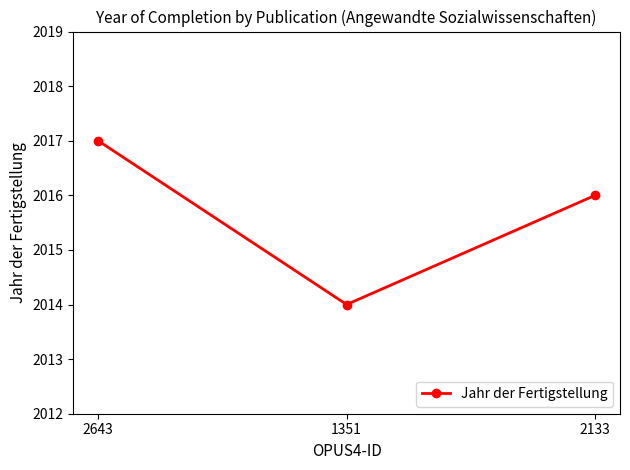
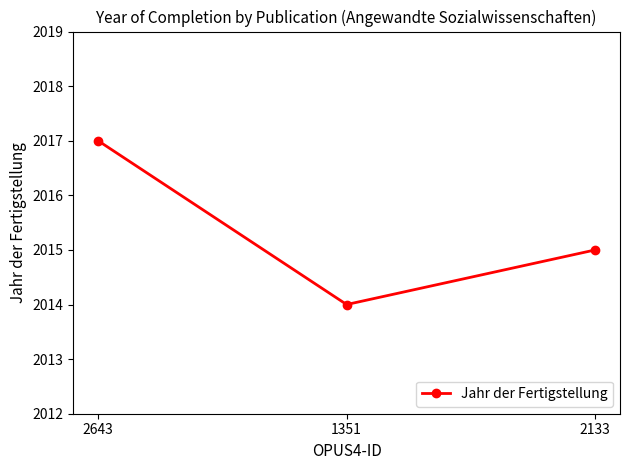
  {
    "2643": 2017,
    "1351": 2014,
-   "2133": 2016
+   "2133": 2015
  }
